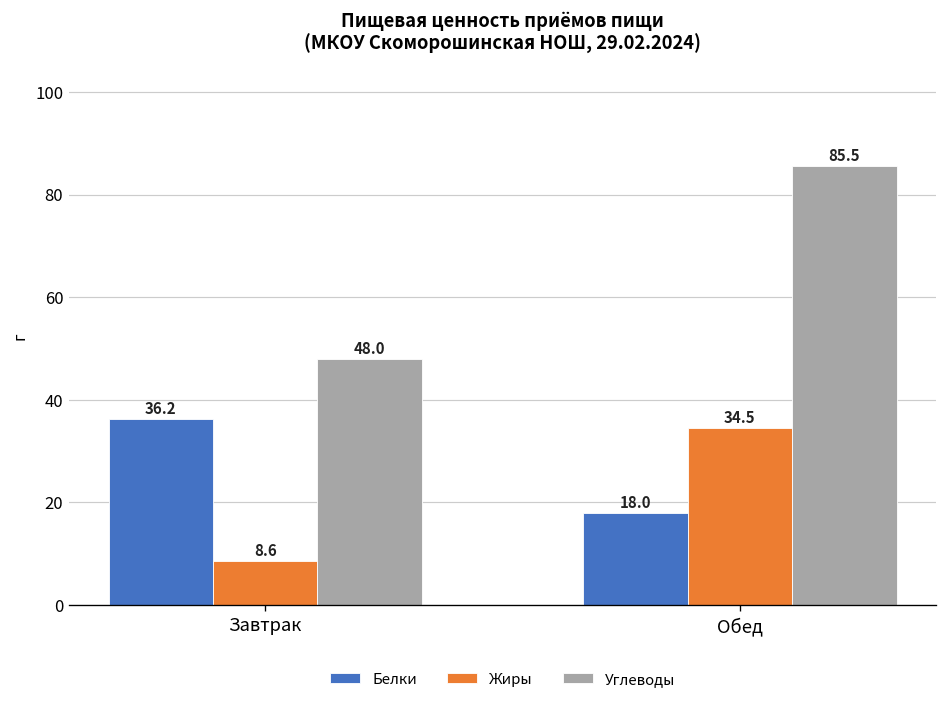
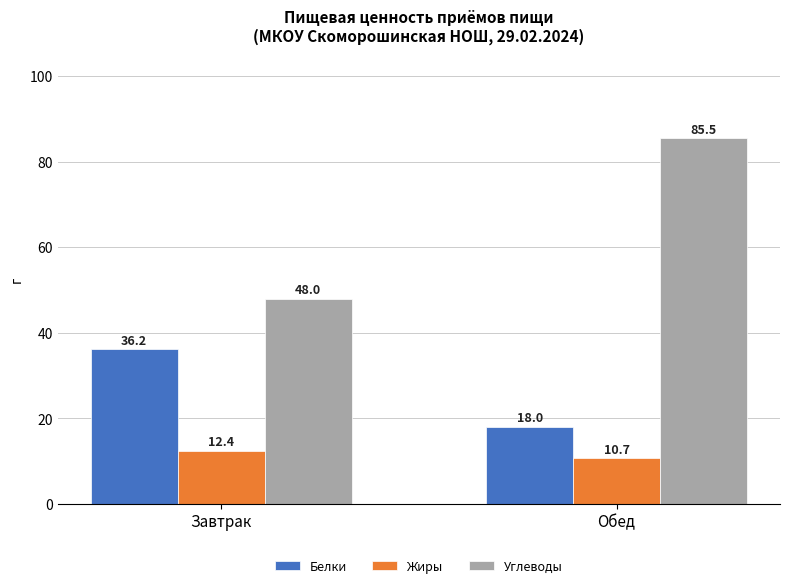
  {
    "Белки": {
      "Завтрак": 36.2,
      "Обед": 18.0
    },
    "Жиры": {
-     "Завтрак": 8.6,
-     "Обед": 34.5
+     "Завтрак": 12.4,
+     "Обед": 10.7
    },
    "Углеводы": {
      "Завтрак": 48.0,
      "Обед": 85.5
    }
  }
